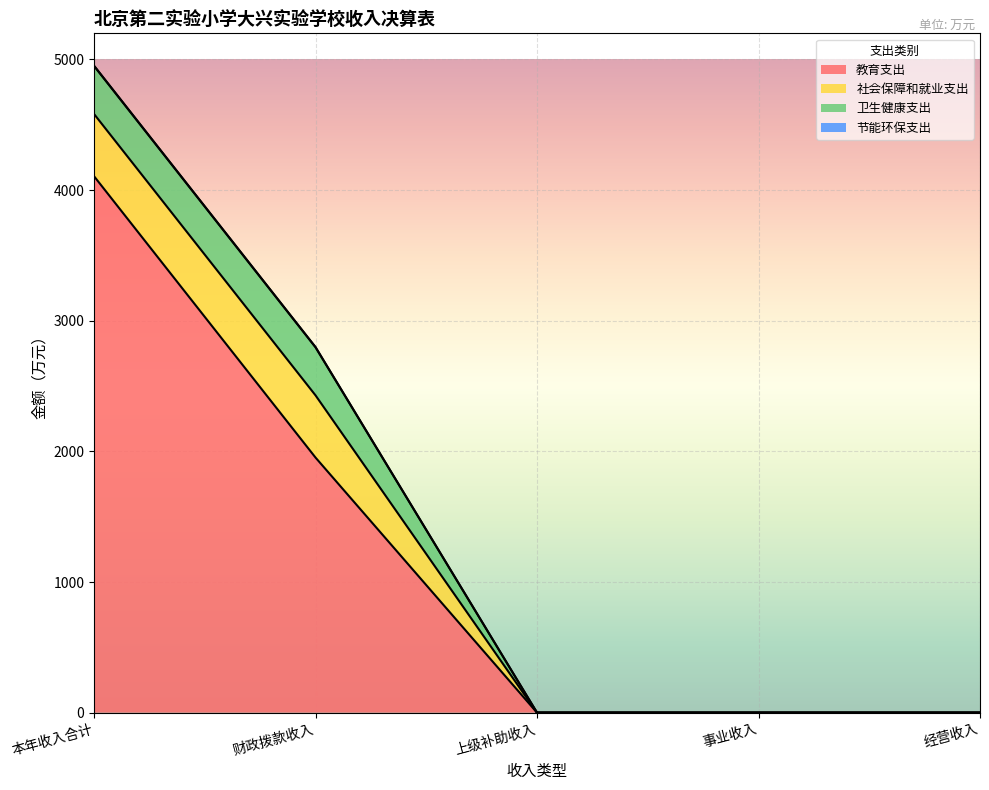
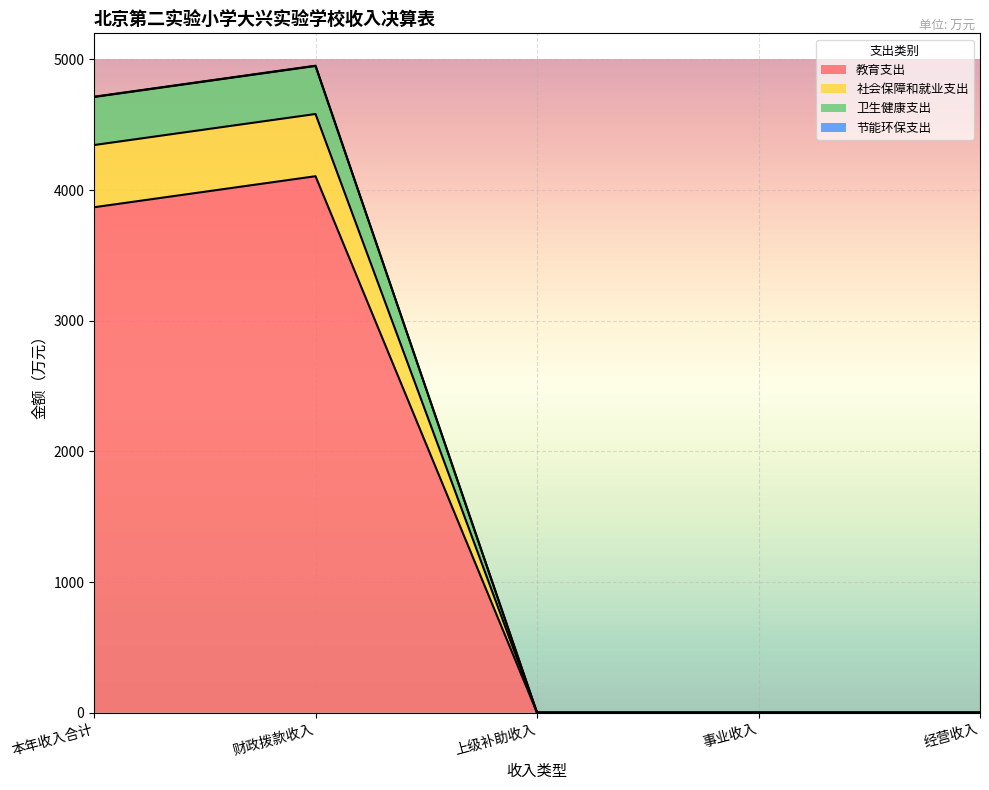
  {
    "教育支出": {
-     "本年收入合计": 4110,
-     "财政拨款收入": 1950
+     "本年收入合计": 3870,
+     "财政拨款收入": 4110
    },
    "社会保障和就业支出": {
      "本年收入合计": 480,
      "财政拨款收入": 480
    },
    "节能环保支出": {
      "本年收入合计": 370,
      "财政拨款收入": 370
    }
  }
